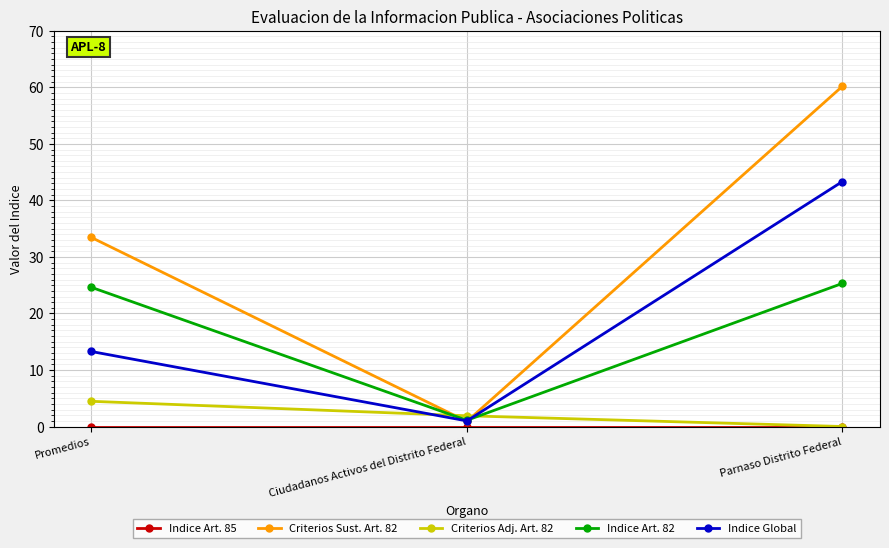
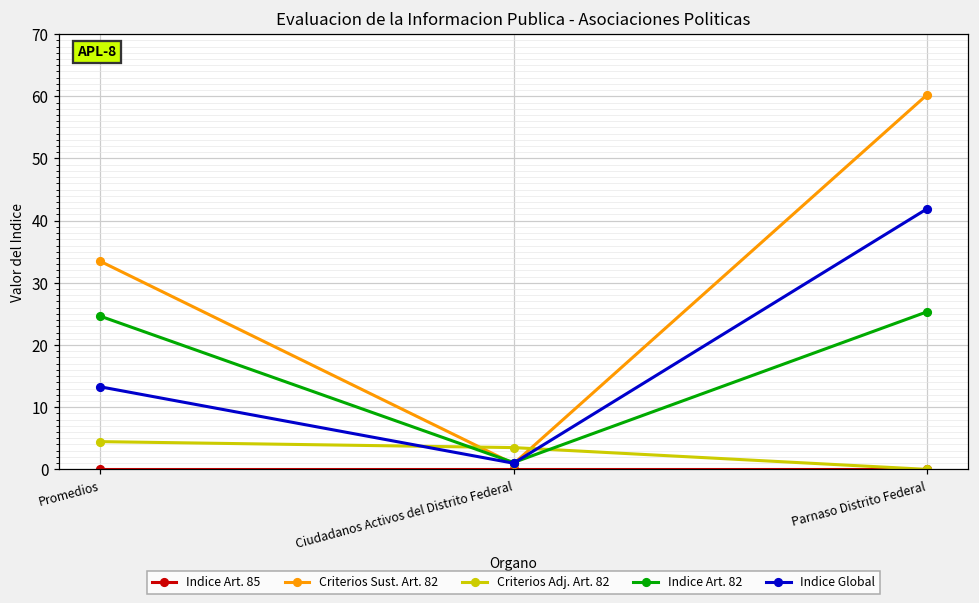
  {
    "Indice Art. 85": {
      "Promedios": 0,
      "Ciudadanos Activos del Distrito Federal": 0
    },
    "Criterios Sust. Art. 82": {
      "Promedios": 33,
      "Parnaso Distrito Federal": 60
    },
    "Criterios Adj. Art. 82": {
      "Promedios": 4,
-     "Ciudadanos Activos del Distrito Federal": 2
+     "Ciudadanos Activos del Distrito Federal": 4
    },
    "Indice Art. 82": {
      "Promedios": 25,
      "Parnaso Distrito Federal": 25
    },
    "Indice Global": {
      "Promedios": 13,
-     "Parnaso Distrito Federal": 43
+     "Parnaso Distrito Federal": 42
    }
  }
